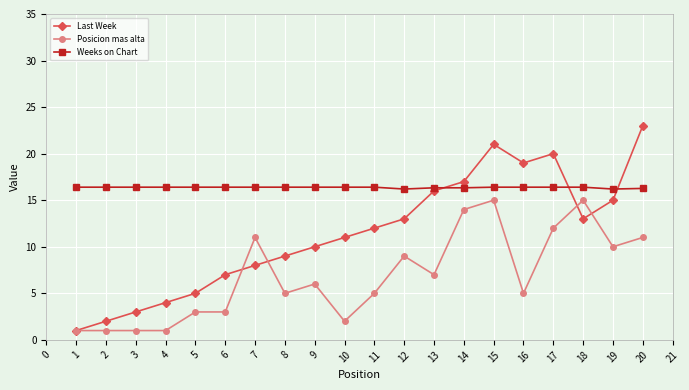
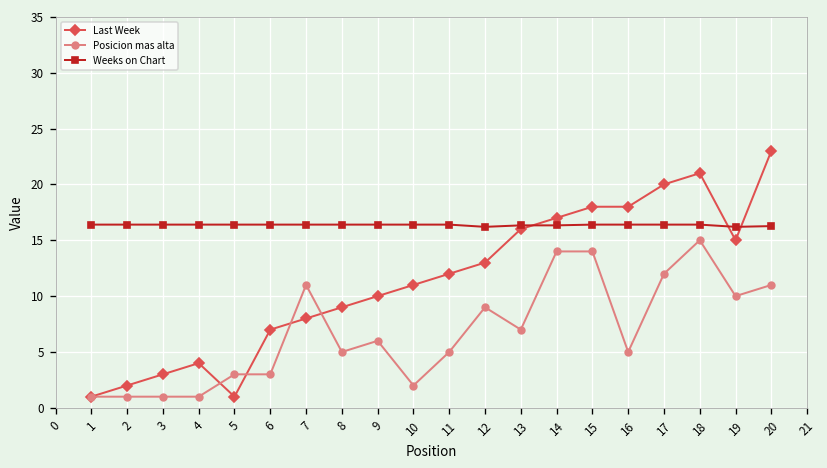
  {
    "Last Week": {
      "2": 2,
      "3": 3,
      "4": 4,
-     "5": 5,
+     "5": 1,
      "6": 7,
      "7": 8,
      "8": 9,
      "9": 10,
      "10": 11,
      "11": 12,
      "12": 13,
      "13": 16,
      "14": 17,
-     "15": 21,
-     "16": 19,
+     "15": 18,
+     "16": 18,
      "17": 20,
-     "18": 13,
+     "18": 21,
      "19": 15,
      "20": 23
    },
    "Posicion mas alta": {
      "2": 1,
      "3": 1,
      "4": 1,
      "5": 3,
      "6": 3,
      "7": 11,
      "8": 5,
      "9": 6,
      "10": 2,
      "11": 5,
      "12": 9,
      "13": 7,
      "14": 14,
-     "15": 15,
+     "15": 14,
      "16": 5,
      "17": 12,
      "18": 15,
      "19": 10,
      "20": 11
    },
    "Weeks on Chart": {
      "1": 16,
      "2": 16,
      "3": 16,
      "4": 16,
      "5": 16,
      "6": 16,
      "7": 16,
      "8": 16,
      "9": 16,
      "10": 16,
      "11": 16,
      "12": 16,
      "13": 16,
      "14": 16,
      "15": 16,
      "16": 16,
      "17": 16,
      "18": 16,
      "19": 16,
      "20": 16
    }
  }
